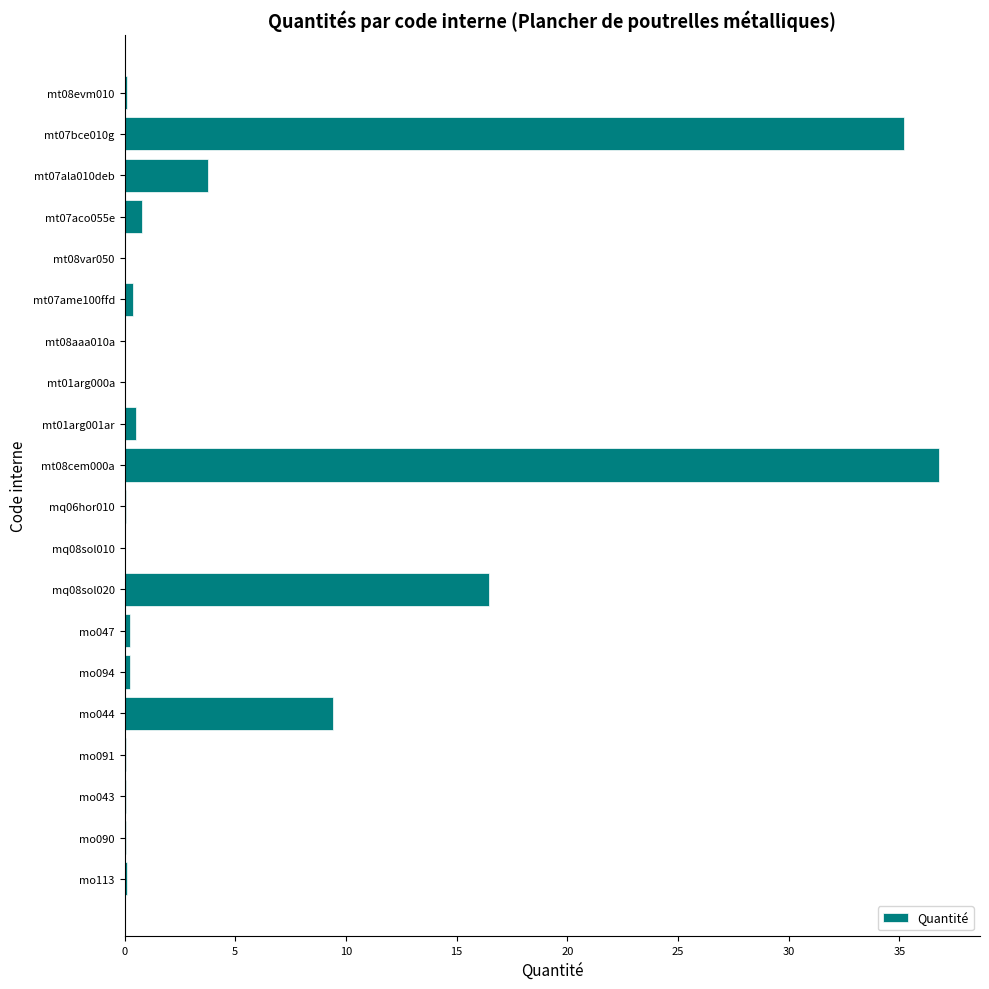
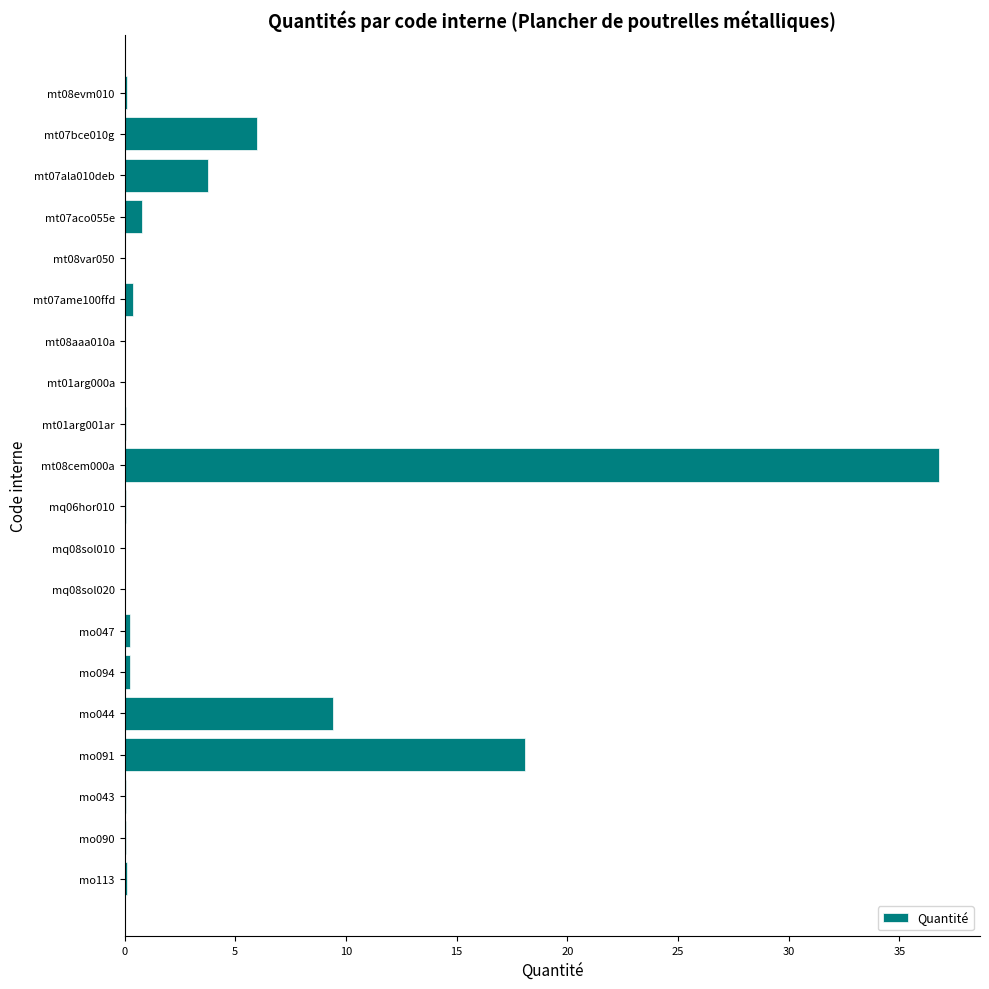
  {
-   "mt07bce010g": 35.2,
+   "mt07bce010g": 6.0,
    "mt07ala010deb": 3.8,
    "mt07aco055e": 0.8,
    "mt07ame100ffd": 0.4,
-   "mt01arg001ar": 0.5,
+   "mt01arg001ar": 0.1,
    "mt08cem000a": 36.8,
-   "mq08sol020": 16.5,
+   "mq08sol020": 0.0,
    "mo047": 0.2,
    "mo094": 0.2,
    "mo044": 9.4,
-   "mo091": 0.1
+   "mo091": 18.1
  }
